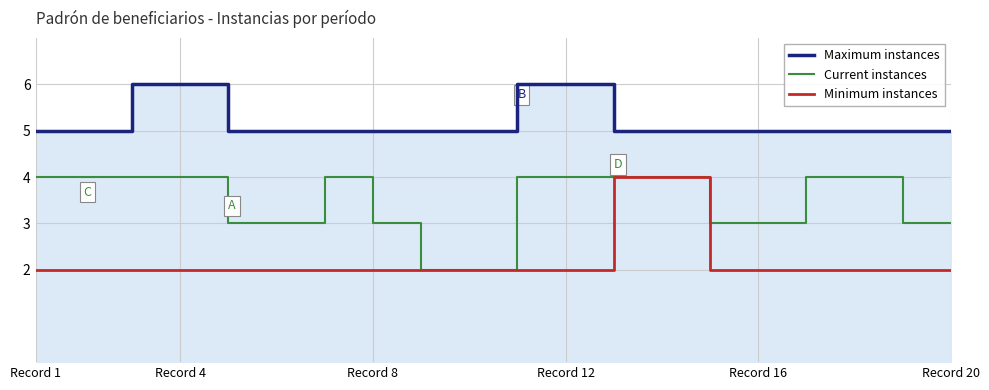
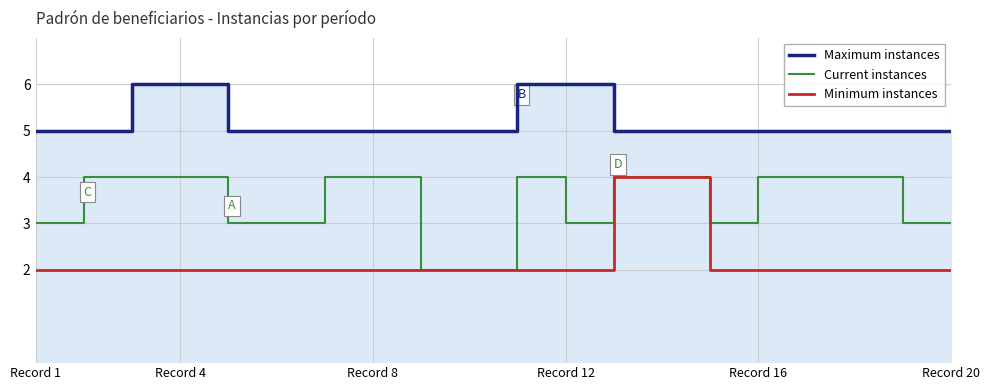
  {
    "Current instances": {
-     "Record 1": 4,
+     "Record 1": 3,
      "Record 4": 4,
-     "Record 8": 3,
-     "Record 12": 4,
-     "Record 16": 3,
+     "Record 8": 4,
+     "Record 12": 3,
+     "Record 16": 4,
      "Record 20": 3
    },
    "Minimum instances": {
      "Record 1": 2,
      "Record 4": 2,
      "Record 8": 2,
      "Record 12": 2,
      "Record 16": 2,
      "Record 20": 2
    }
  }
